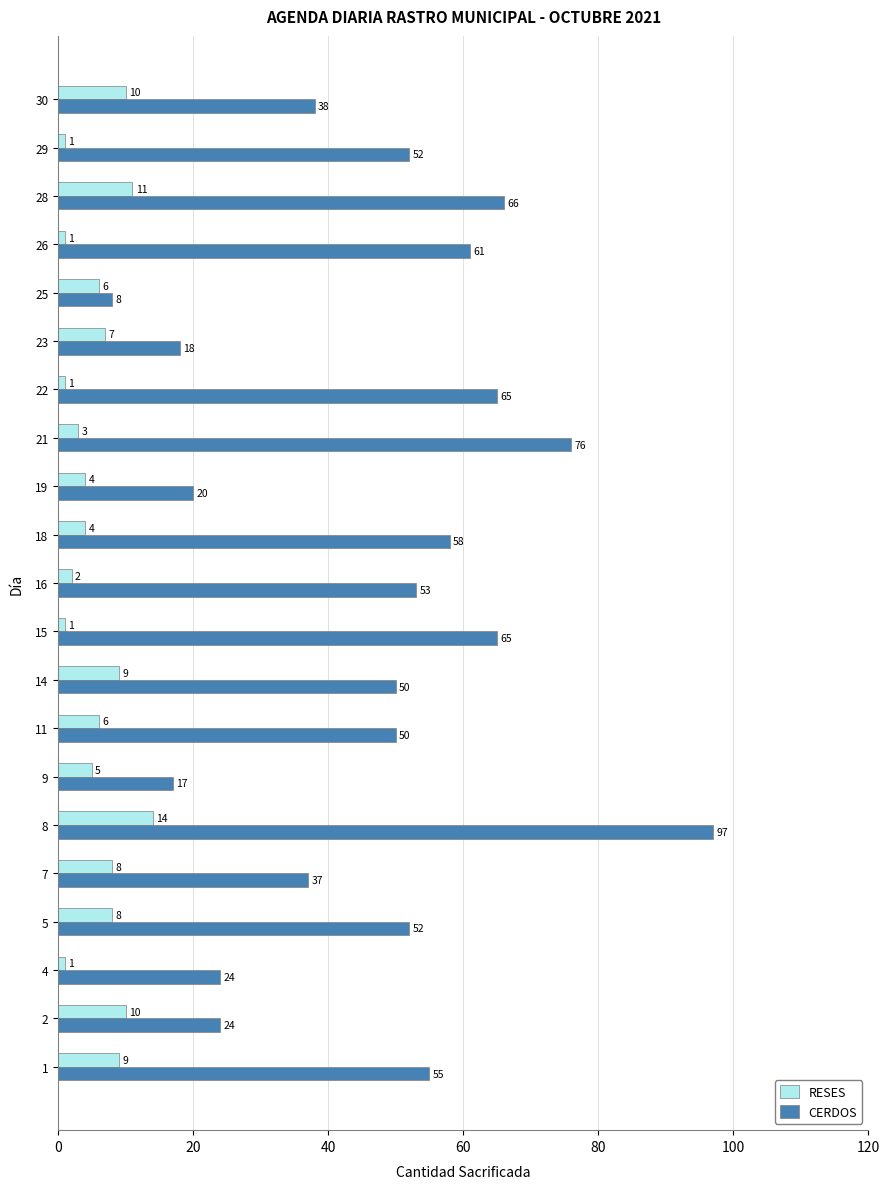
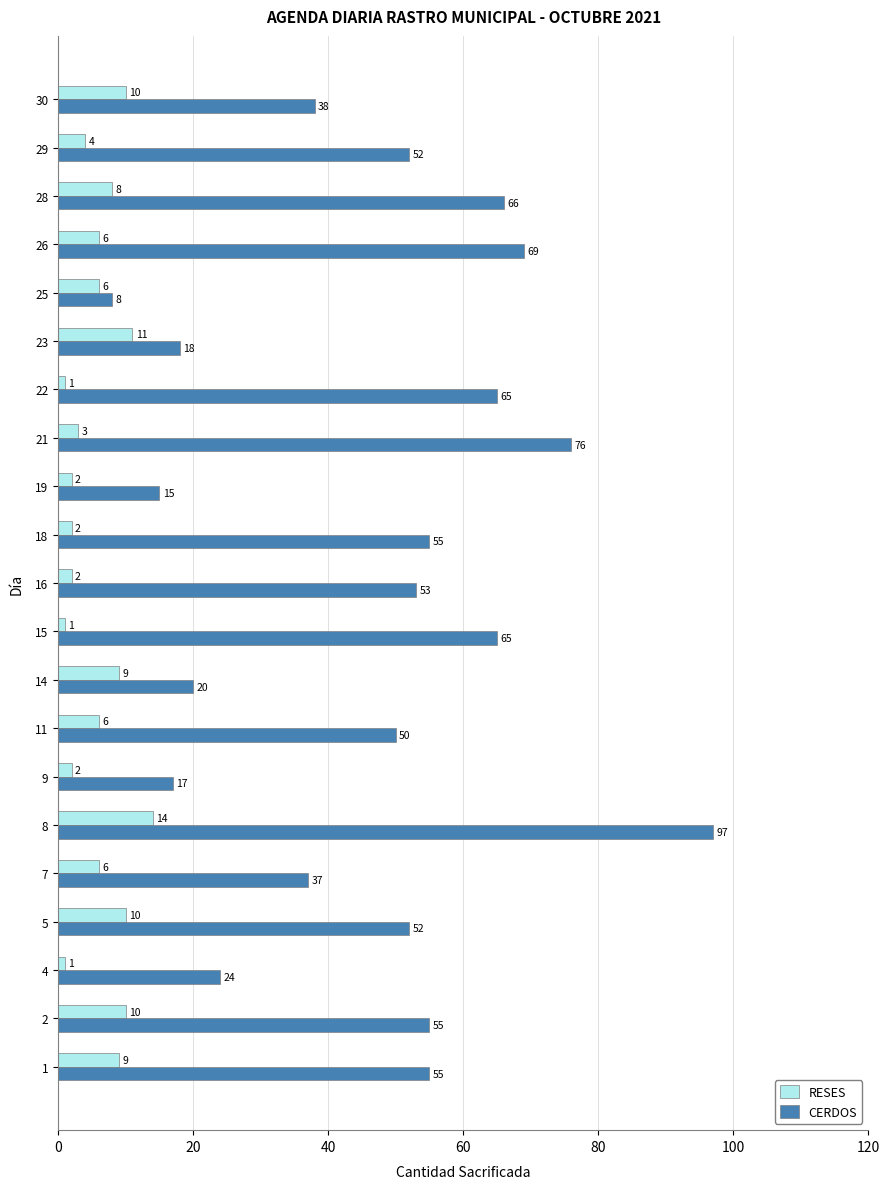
  {
    "RESES": {
      "30": 10,
-     "29": 1,
-     "28": 11,
-     "26": 1,
+     "29": 4,
+     "28": 8,
+     "26": 6,
      "25": 6,
-     "23": 7,
+     "23": 11,
      "22": 1,
      "21": 3,
-     "19": 4,
-     "18": 4,
+     "19": 2,
+     "18": 2,
      "16": 2,
      "15": 1,
      "14": 9,
      "11": 6,
-     "9": 5,
+     "9": 2,
      "8": 14,
-     "7": 8,
-     "5": 8,
+     "7": 6,
+     "5": 10,
      "4": 1,
      "2": 10,
      "1": 9
    },
    "CERDOS": {
      "30": 38,
      "29": 52,
      "28": 66,
-     "26": 61,
+     "26": 69,
      "25": 8,
      "23": 18,
      "22": 65,
      "21": 76,
-     "19": 20,
-     "18": 58,
+     "19": 15,
+     "18": 55,
      "16": 53,
      "15": 65,
-     "14": 50,
+     "14": 20,
      "11": 50,
      "9": 17,
      "8": 97,
      "7": 37,
      "5": 52,
      "4": 24,
-     "2": 24,
+     "2": 55,
      "1": 55
    }
  }
